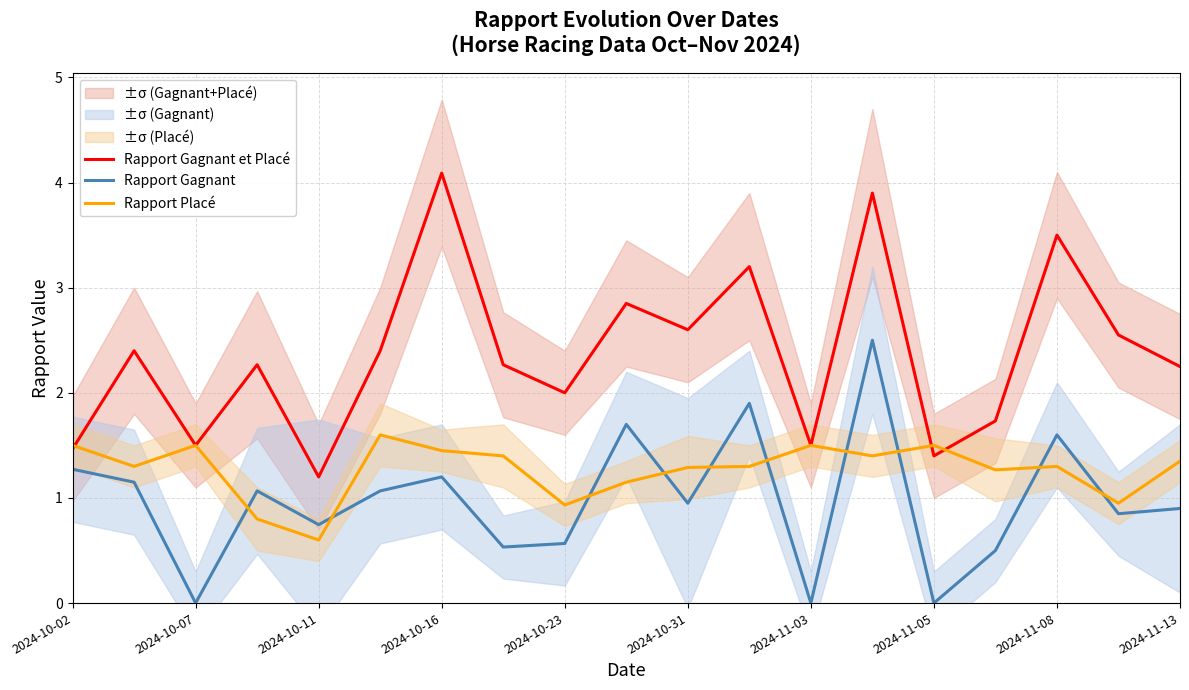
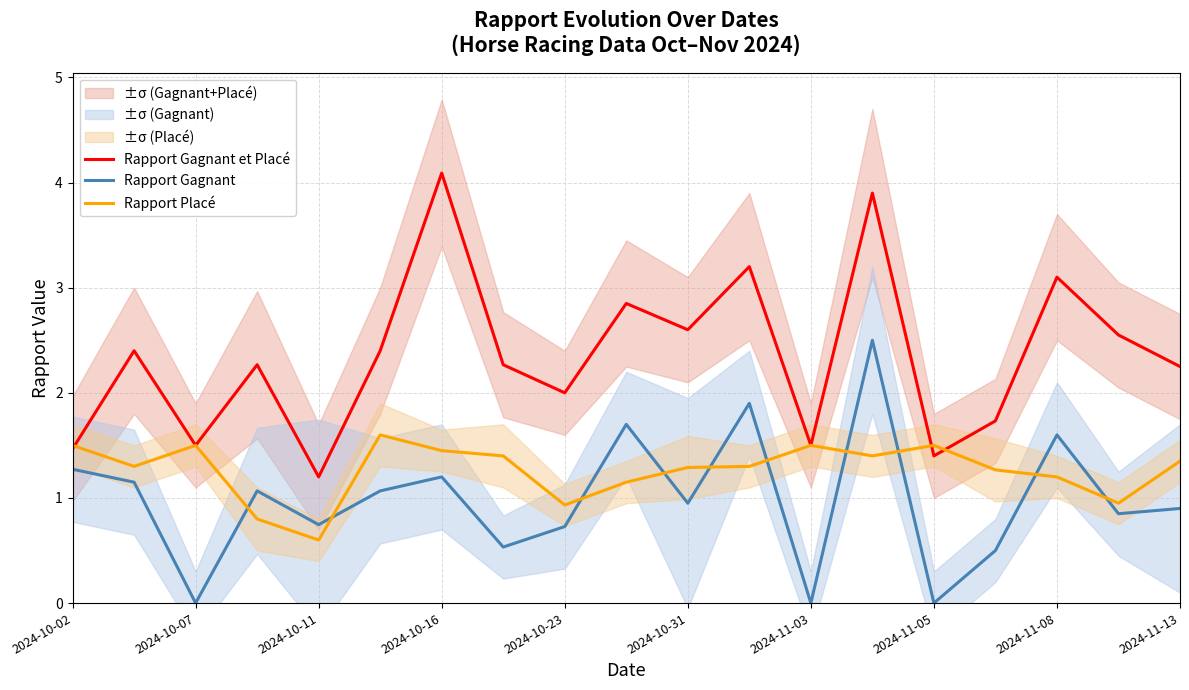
  {
    "Rapport Gagnant et Placé": {
      "2024-10-02": 1.47,
      "2024-10-11": 1.2,
      "2024-10-16": 4.1,
      "2024-10-23": 2.0,
      "2024-10-31": 2.6,
      "2024-11-05": 1.4,
-     "2024-11-08": 3.5,
+     "2024-11-08": 3.1,
      "2024-11-13": 2.25
    },
    "Rapport Gagnant": {
      "2024-10-02": 1.27,
      "2024-10-07": 0.00,
      "2024-10-11": 0.75,
      "2024-10-16": 1.20,
-     "2024-10-23": 0.57,
+     "2024-10-23": 0.73,
      "2024-10-31": 0.95,
      "2024-11-03": 0.00,
      "2024-11-05": 0.00,
      "2024-11-08": 1.60,
      "2024-11-13": 0.90
    },
    "Rapport Placé": {
      "2024-10-02": 1.5,
      "2024-10-11": 0.6,
      "2024-10-16": 1.45,
      "2024-10-23": 0.93,
      "2024-10-31": 1.3,
      "2024-11-05": 1.5,
-     "2024-11-08": 1.3,
+     "2024-11-08": 1.2,
      "2024-11-13": 1.35
    }
  }
